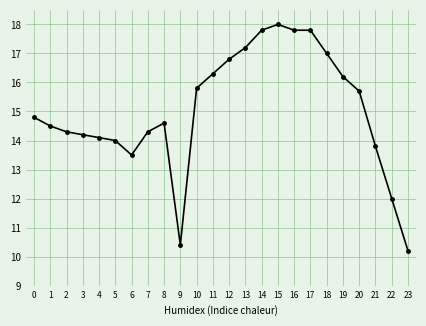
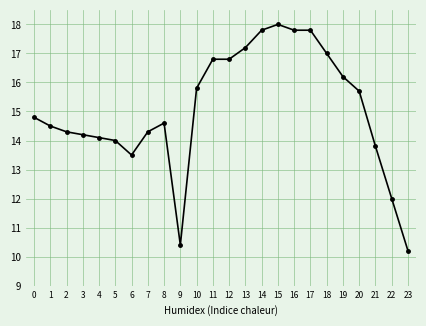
  {
    "0": 14.8,
    "1": 14.5,
    "2": 14.3,
    "3": 14.2,
    "4": 14.1,
    "5": 14.0,
    "6": 13.5,
    "7": 14.3,
    "8": 14.6,
    "9": 10.4,
    "10": 15.8,
-   "11": 16.3,
+   "11": 16.8,
    "12": 16.8,
    "13": 17.2,
    "14": 17.8,
    "15": 18.0,
    "16": 17.8,
    "17": 17.8,
    "18": 17.0,
    "19": 16.2,
    "20": 15.7,
    "21": 13.8,
    "22": 12.0,
    "23": 10.2
  }
